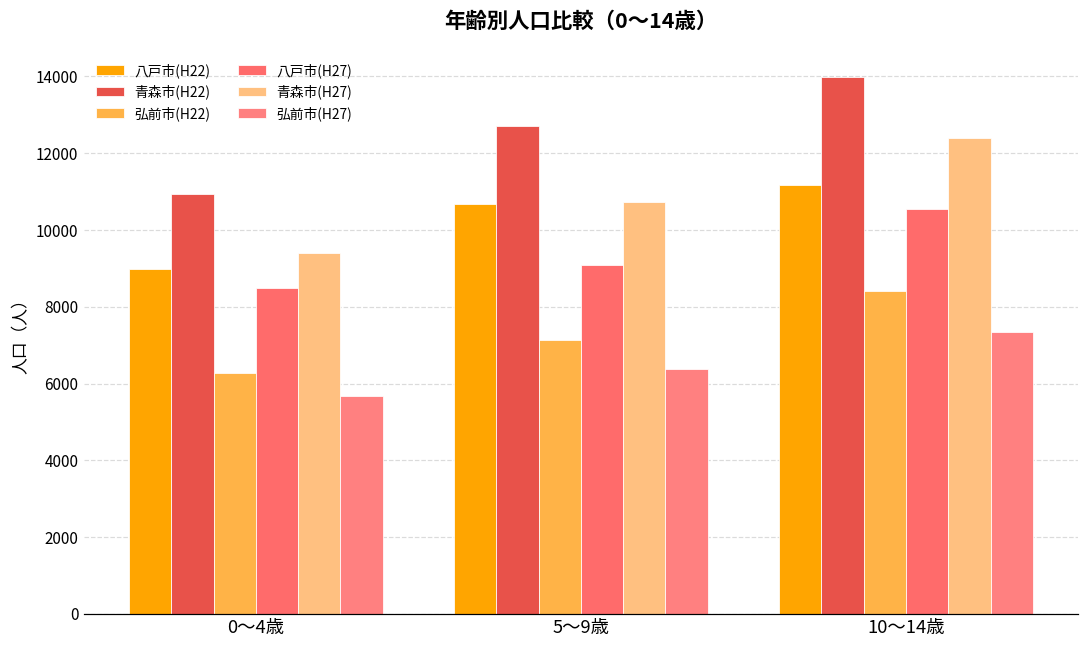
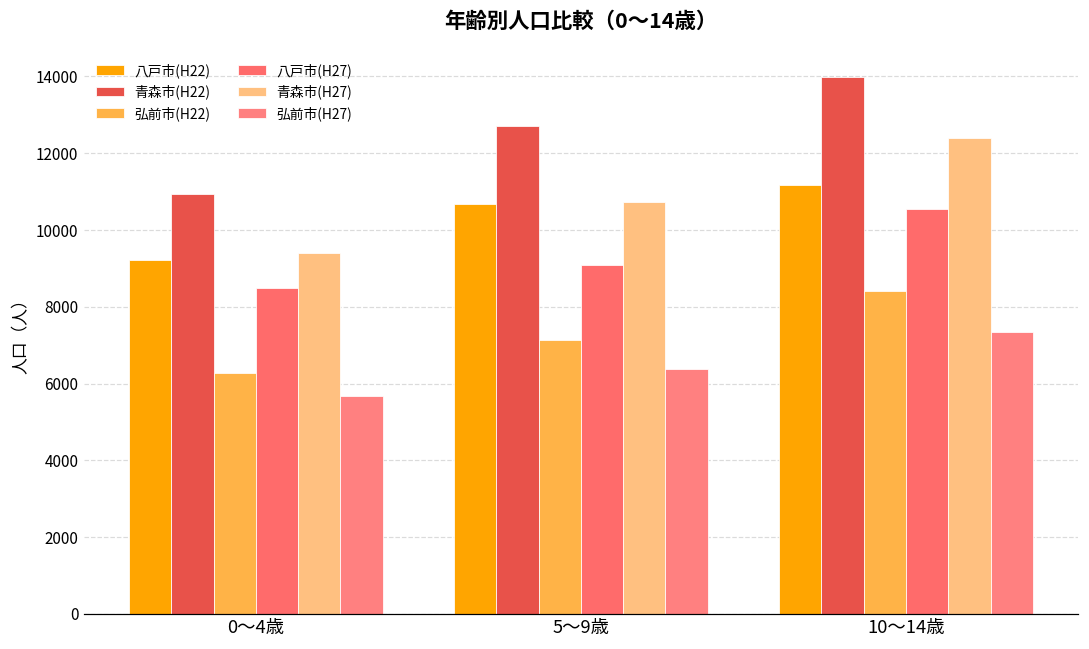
  {
    "八戸市(H22)": {
-     "0～4歳": 9000,
+     "0～4歳": 9200,
      "5～9歳": 10700,
      "10～14歳": 11200
    }
  }
